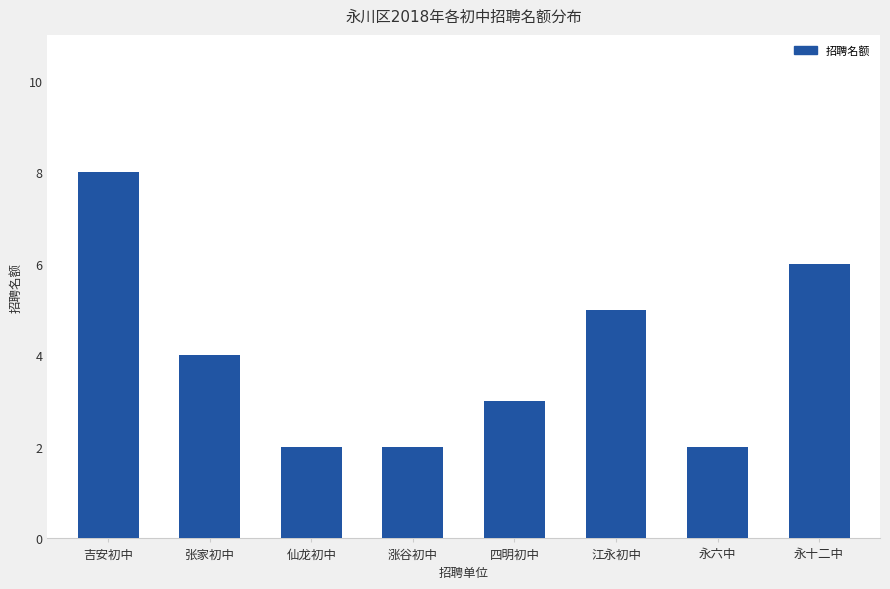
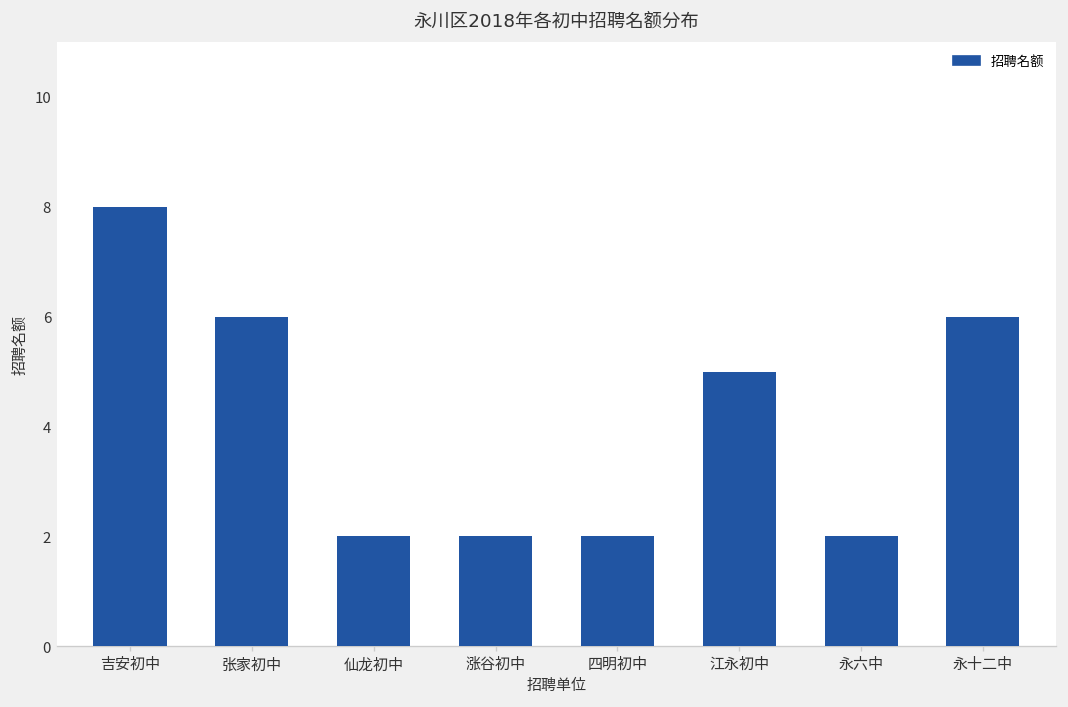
  {
    "吉安初中": 8,
-   "张家初中": 4,
+   "张家初中": 6,
    "仙龙初中": 2,
    "涨谷初中": 2,
-   "四明初中": 3,
+   "四明初中": 2,
    "江永初中": 5,
    "永六中": 2,
    "永十二中": 6
  }
